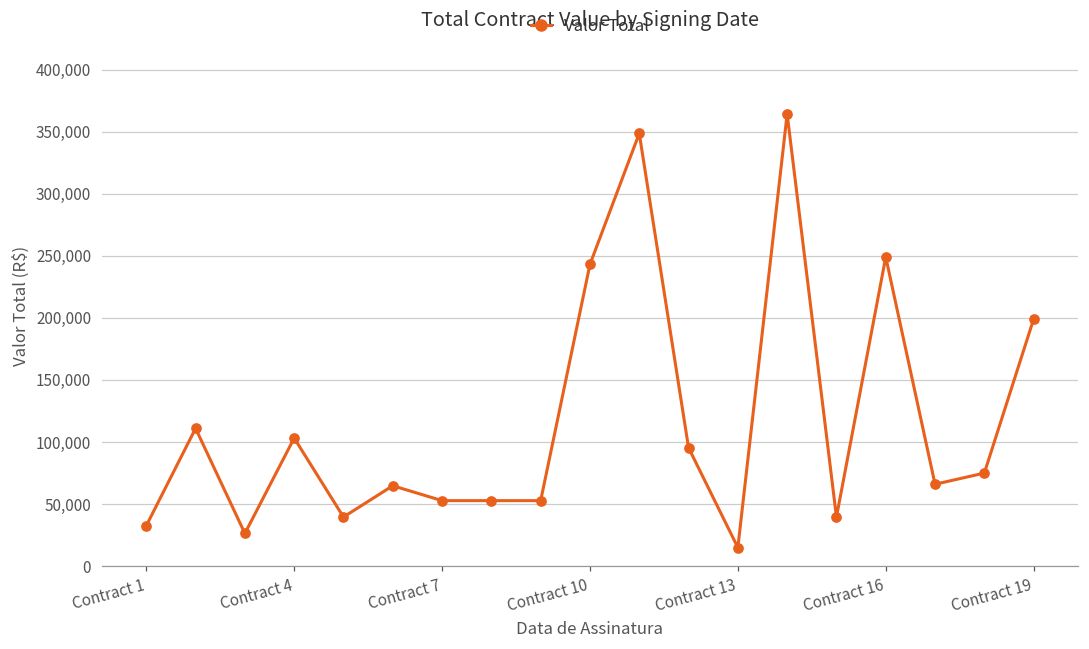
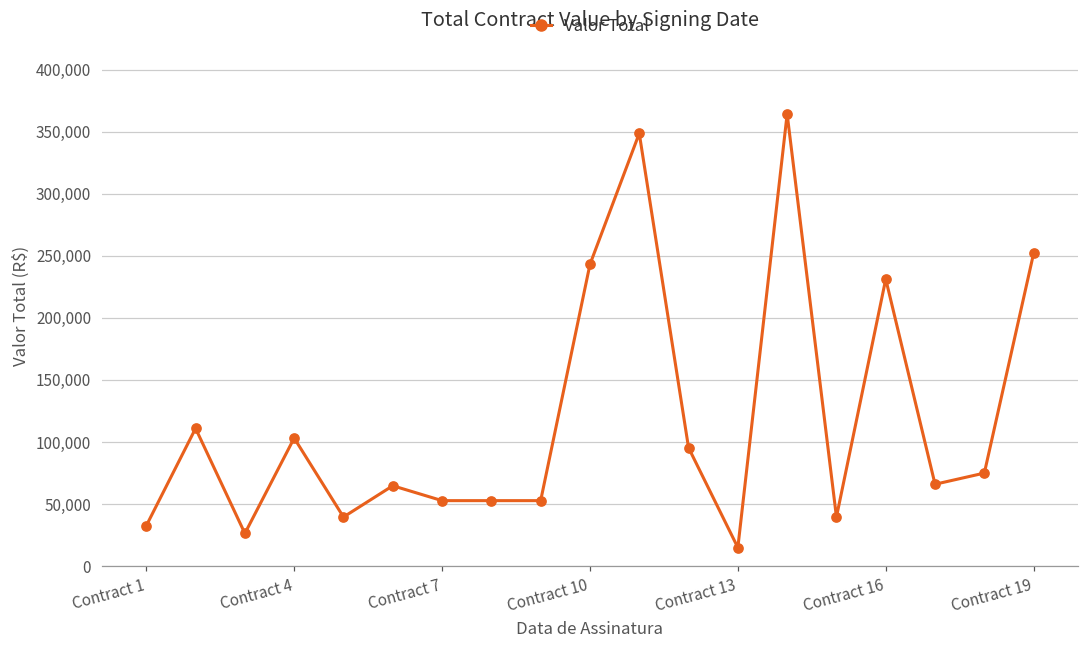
  {
    "Contract 1": "33,000",
    "Contract 4": "103,000",
    "Contract 7": "53,000",
    "Contract 10": "243,000",
    "Contract 13": "15,000",
-   "Contract 16": "249,000",
-   "Contract 19": "199,000"
+   "Contract 16": "231,000",
+   "Contract 19": "252,000"
  }
